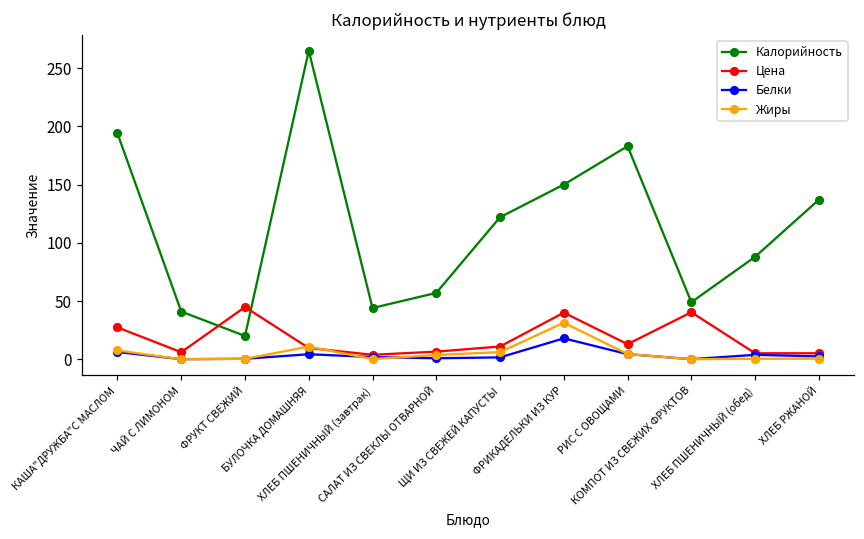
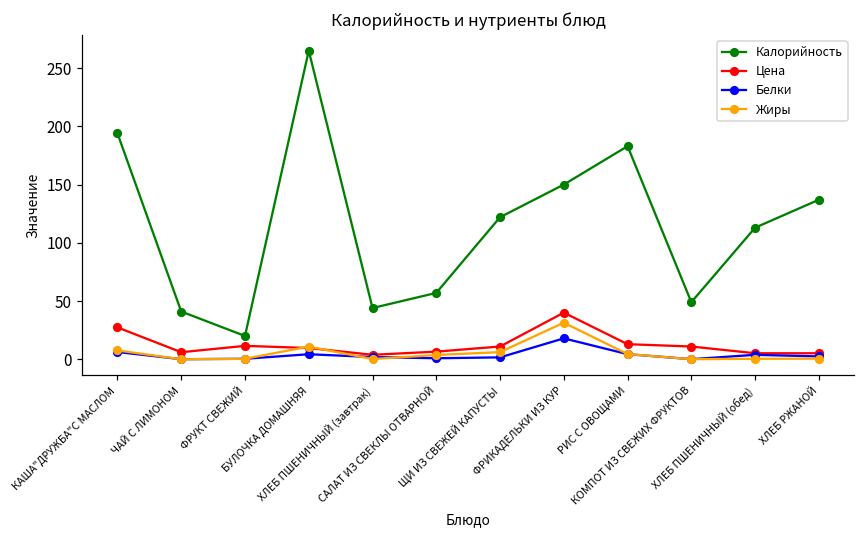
  {
    "Калорийность": {
      "КАША\"ДРУЖБА\"С МАСЛОМ": 194,
      "ЧАЙ С ЛИМОНОМ": 41,
      "ФРУКТ СВЕЖИЙ": 20,
      "БУЛОЧКА ДОМАШНЯЯ": 265,
      "ХЛЕБ ПШЕНИЧНЫЙ (завтрак)": 44,
      "САЛАТ ИЗ СВЕКЛЫ ОТВАРНОЙ": 57,
      "ЩИ ИЗ СВЕЖЕЙ КАПУСТЫ": 122,
      "ФРИКАДЕЛЬКИ ИЗ КУР": 150,
      "РИС С ОВОЩАМИ": 183,
      "КОМПОТ ИЗ СВЕЖИХ ФРУКТОВ": 49,
-     "ХЛЕБ ПШЕНИЧНЫЙ (обед)": 88,
+     "ХЛЕБ ПШЕНИЧНЫЙ (обед)": 113,
      "ХЛЕБ РЖАНОЙ": 137
    },
    "Цена": {
      "КАША\"ДРУЖБА\"С МАСЛОМ": 27,
      "ЧАЙ С ЛИМОНОМ": 6,
-     "ФРУКТ СВЕЖИЙ": 45,
+     "ФРУКТ СВЕЖИЙ": 12,
      "САЛАТ ИЗ СВЕКЛЫ ОТВАРНОЙ": 7,
      "ЩИ ИЗ СВЕЖЕЙ КАПУСТЫ": 11,
      "ФРИКАДЕЛЬКИ ИЗ КУР": 40,
      "РИС С ОВОЩАМИ": 13,
-     "КОМПОТ ИЗ СВЕЖИХ ФРУКТОВ": 40,
+     "КОМПОТ ИЗ СВЕЖИХ ФРУКТОВ": 11,
      "ХЛЕБ РЖАНОЙ": 5
    },
    "Белки": {
      "БУЛОЧКА ДОМАШНЯЯ": 4,
      "САЛАТ ИЗ СВЕКЛЫ ОТВАРНОЙ": 1,
      "ЩИ ИЗ СВЕЖЕЙ КАПУСТЫ": 2,
      "ФРИКАДЕЛЬКИ ИЗ КУР": 18
    },
    "Жиры": {
      "САЛАТ ИЗ СВЕКЛЫ ОТВАРНОЙ": 4,
      "ЩИ ИЗ СВЕЖЕЙ КАПУСТЫ": 6,
      "ФРИКАДЕЛЬКИ ИЗ КУР": 31,
      "ХЛЕБ ПШЕНИЧНЫЙ (обед)": 0
    }
  }
